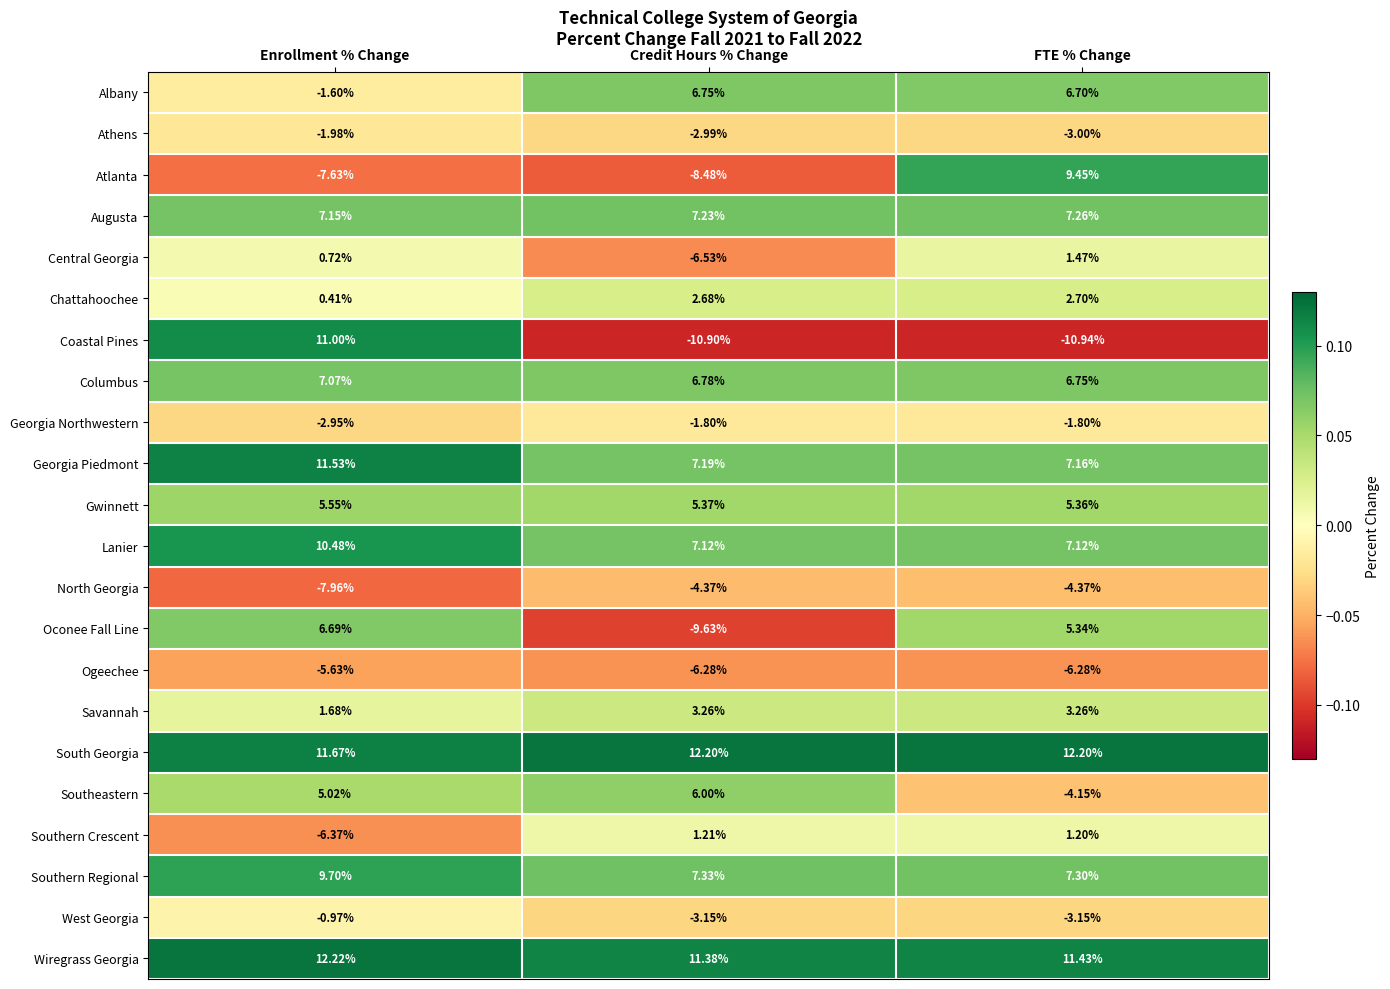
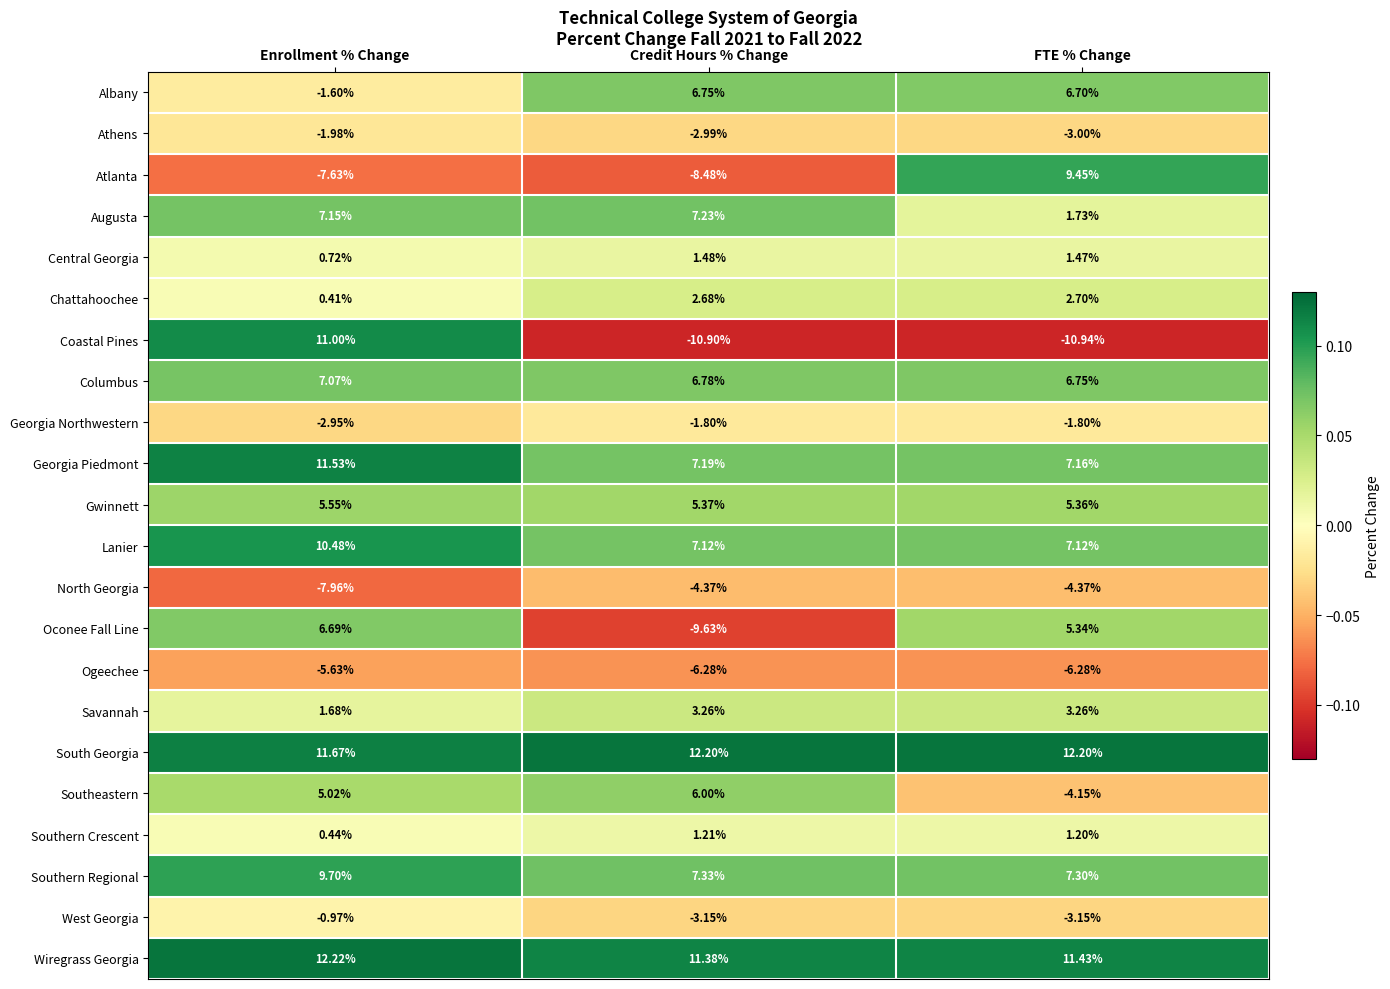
  {
    "Albany": {
      "Enrollment % Change": "-1.60%",
      "Credit Hours % Change": "6.75%",
      "FTE % Change": "6.70%"
    },
    "Athens": {
      "Enrollment % Change": "-1.98%",
      "Credit Hours % Change": "-2.99%",
      "FTE % Change": "-3.00%"
    },
    "Atlanta": {
      "Enrollment % Change": "-7.63%",
      "Credit Hours % Change": "-8.48%",
      "FTE % Change": "9.45%"
    },
    "Augusta": {
      "Enrollment % Change": "7.15%",
      "Credit Hours % Change": "7.23%",
-     "FTE % Change": "7.26%"
+     "FTE % Change": "1.73%"
    },
    "Central Georgia": {
      "Enrollment % Change": "0.72%",
-     "Credit Hours % Change": "-6.53%",
+     "Credit Hours % Change": "1.48%",
      "FTE % Change": "1.47%"
    },
    "Chattahoochee": {
      "Enrollment % Change": "0.41%",
      "Credit Hours % Change": "2.68%",
      "FTE % Change": "2.70%"
    },
    "Coastal Pines": {
      "Enrollment % Change": "11.00%",
      "Credit Hours % Change": "-10.90%",
      "FTE % Change": "-10.94%"
    },
    "Columbus": {
      "Enrollment % Change": "7.07%",
      "Credit Hours % Change": "6.78%",
      "FTE % Change": "6.75%"
    },
    "Georgia Northwestern": {
      "Enrollment % Change": "-2.95%",
      "Credit Hours % Change": "-1.80%",
      "FTE % Change": "-1.80%"
    },
    "Georgia Piedmont": {
      "Enrollment % Change": "11.53%",
      "Credit Hours % Change": "7.19%",
      "FTE % Change": "7.16%"
    },
    "Gwinnett": {
      "Enrollment % Change": "5.55%",
      "Credit Hours % Change": "5.37%",
      "FTE % Change": "5.36%"
    },
    "Lanier": {
      "Enrollment % Change": "10.48%",
      "Credit Hours % Change": "7.12%",
      "FTE % Change": "7.12%"
    },
    "North Georgia": {
      "Enrollment % Change": "-7.96%",
      "Credit Hours % Change": "-4.37%",
      "FTE % Change": "-4.37%"
    },
    "Oconee Fall Line": {
      "Enrollment % Change": "6.69%",
      "Credit Hours % Change": "-9.63%",
      "FTE % Change": "5.34%"
    },
    "Ogeechee": {
      "Enrollment % Change": "-5.63%",
      "Credit Hours % Change": "-6.28%",
      "FTE % Change": "-6.28%"
    },
    "Savannah": {
      "Enrollment % Change": "1.68%",
      "Credit Hours % Change": "3.26%",
      "FTE % Change": "3.26%"
    },
    "South Georgia": {
      "Enrollment % Change": "11.67%",
      "Credit Hours % Change": "12.20%",
      "FTE % Change": "12.20%"
    },
    "Southeastern": {
      "Enrollment % Change": "5.02%",
      "Credit Hours % Change": "6.00%",
      "FTE % Change": "-4.15%"
    },
    "Southern Crescent": {
-     "Enrollment % Change": "-6.37%",
+     "Enrollment % Change": "0.44%",
      "Credit Hours % Change": "1.21%",
      "FTE % Change": "1.20%"
    },
    "Southern Regional": {
      "Enrollment % Change": "9.70%",
      "Credit Hours % Change": "7.33%",
      "FTE % Change": "7.30%"
    },
    "West Georgia": {
      "Enrollment % Change": "-0.97%",
      "Credit Hours % Change": "-3.15%",
      "FTE % Change": "-3.15%"
    },
    "Wiregrass Georgia": {
      "Enrollment % Change": "12.22%",
      "Credit Hours % Change": "11.38%",
      "FTE % Change": "11.43%"
    }
  }
